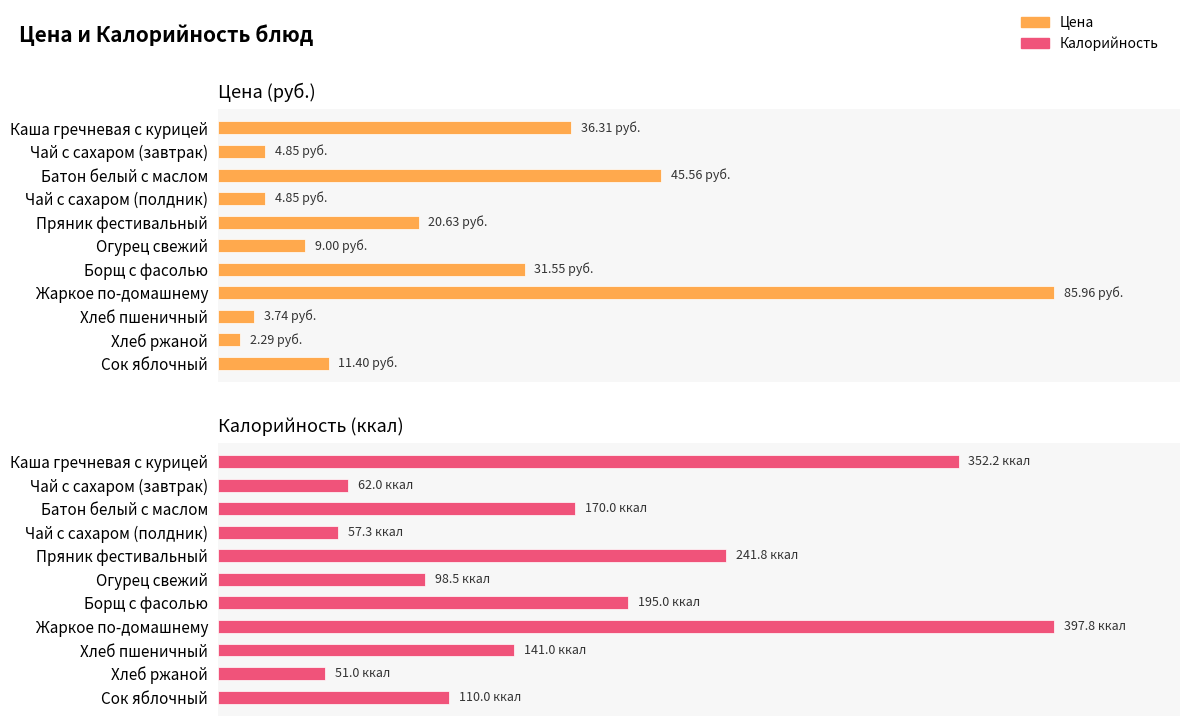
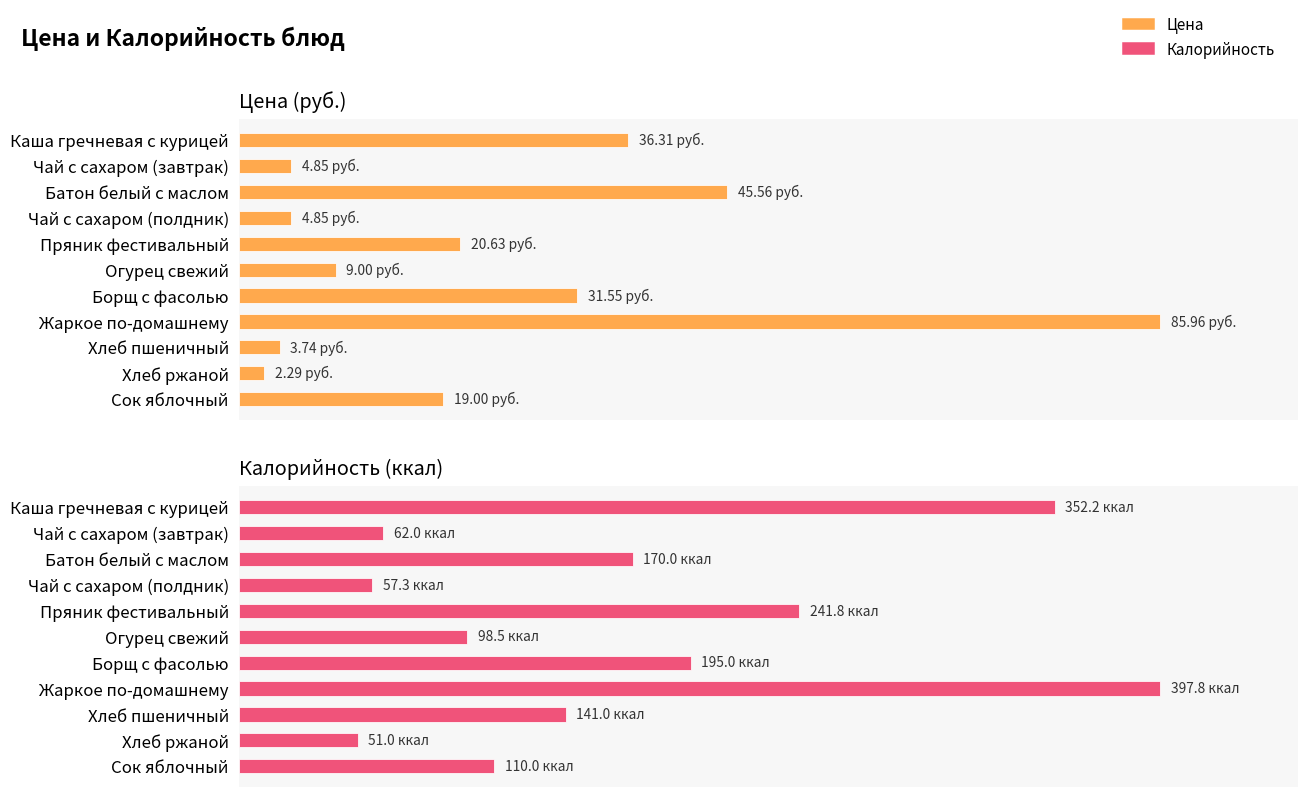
  {
    "Цена (руб.)": {
      "Каша гречневая с курицей": 36.31,
      "Чай с сахаром (завтрак)": 4.85,
      "Батон белый с маслом": 45.56,
      "Чай с сахаром (полдник)": 4.85,
      "Пряник фестивальный": 20.63,
      "Огурец свежий": 9.00,
      "Борщ с фасолью": 31.55,
      "Жаркое по-домашнему": 85.96,
      "Хлеб пшеничный": 3.74,
      "Хлеб ржаной": 2.29,
-     "Сок яблочный": 11.40
+     "Сок яблочный": 19.00
    },
    "Калорийность (ккал)": {
      "Каша гречневая с курицей": 352.2,
      "Чай с сахаром (завтрак)": 62.0,
      "Батон белый с маслом": 170.0,
      "Чай с сахаром (полдник)": 57.3,
      "Пряник фестивальный": 241.8,
      "Огурец свежий": 98.5,
      "Борщ с фасолью": 195.0,
      "Жаркое по-домашнему": 397.8,
      "Хлеб пшеничный": 141.0,
      "Хлеб ржаной": 51.0,
      "Сок яблочный": 110.0
    }
  }
